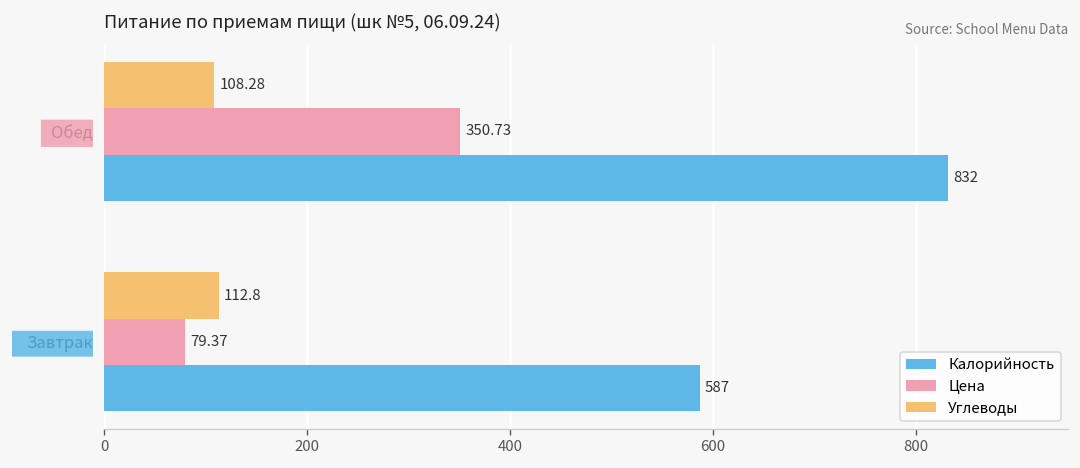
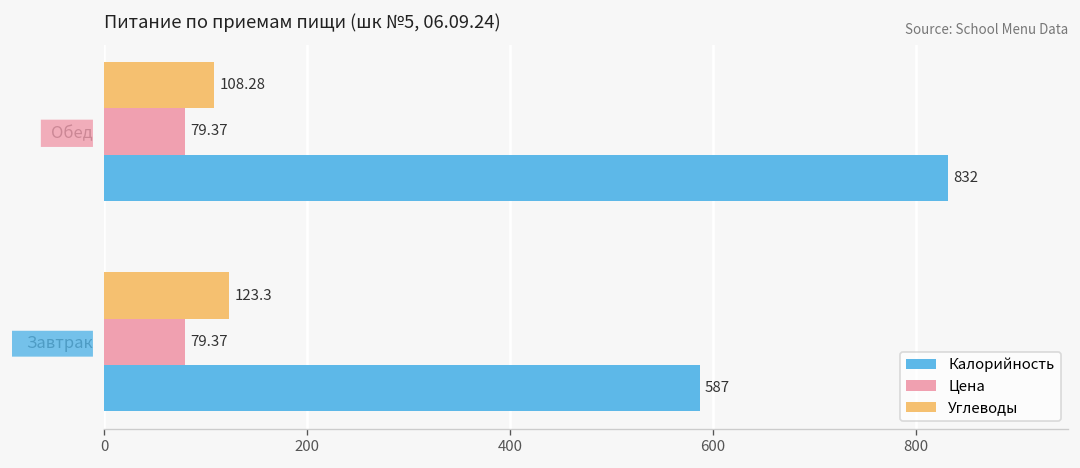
  {
    "Калорийность": {
      "Обед": 832,
      "Завтрак": 587
    },
    "Цена": {
-     "Обед": 350.73,
+     "Обед": 79.37,
      "Завтрак": 79.37
    },
    "Углеводы": {
      "Обед": 108.28,
-     "Завтрак": 112.8
+     "Завтрак": 123.3
    }
  }
